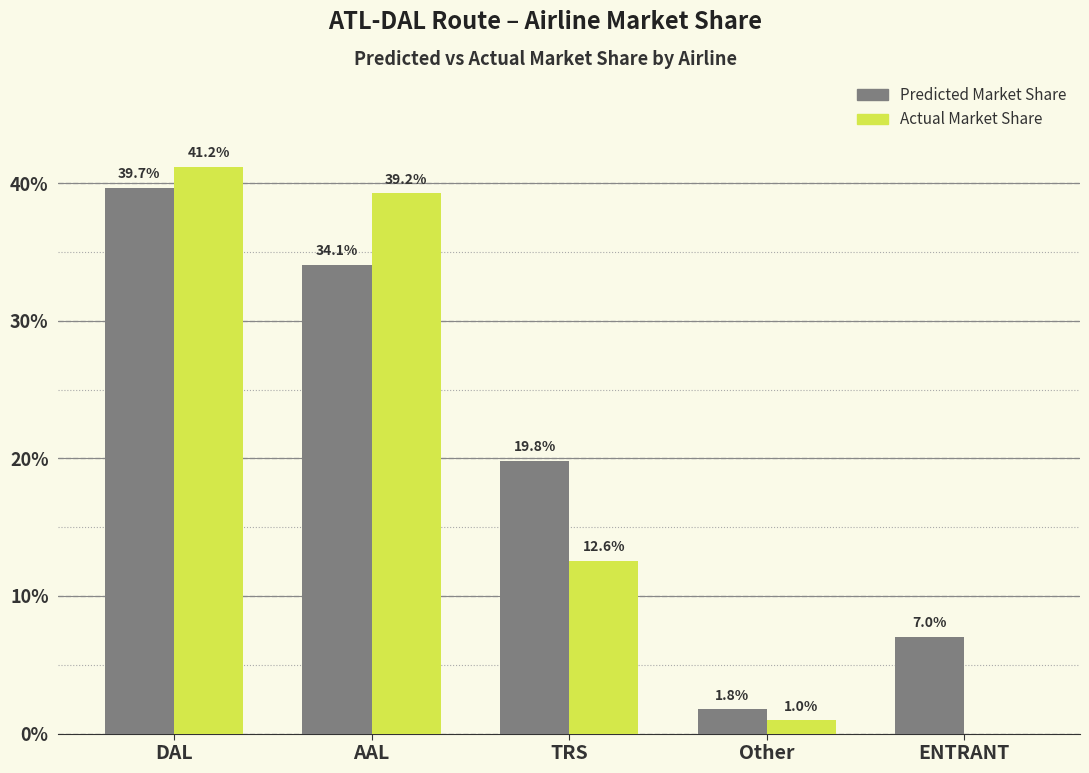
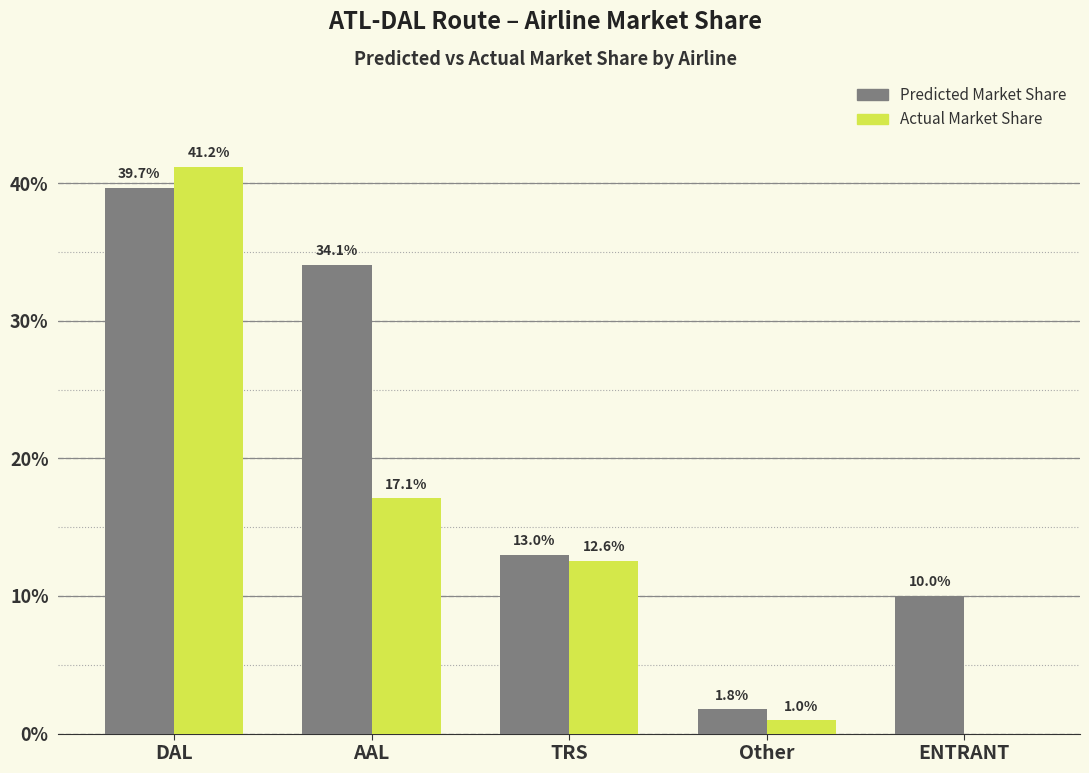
  {
    "Predicted Market Share": {
      "DAL": "39.7%",
      "AAL": "34.1%",
-     "TRS": "19.8%",
+     "TRS": "13.0%",
      "Other": "1.8%",
-     "ENTRANT": "7.0%"
+     "ENTRANT": "10.0%"
    },
    "Actual Market Share": {
      "DAL": "41.2%",
-     "AAL": "39.2%",
+     "AAL": "17.1%",
      "TRS": "12.6%",
      "Other": "1.0%"
    }
  }
